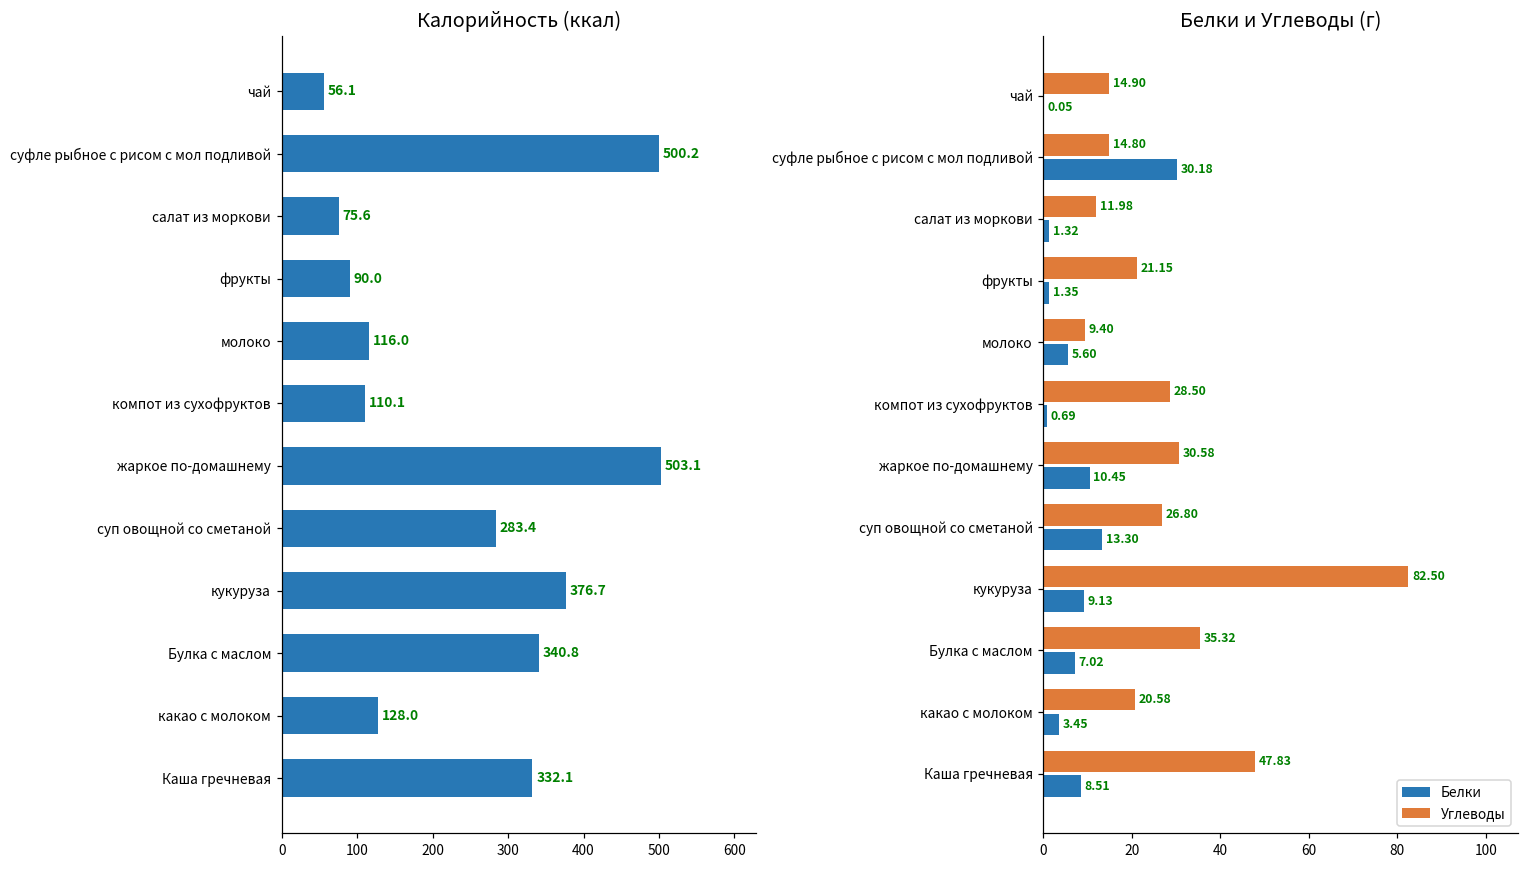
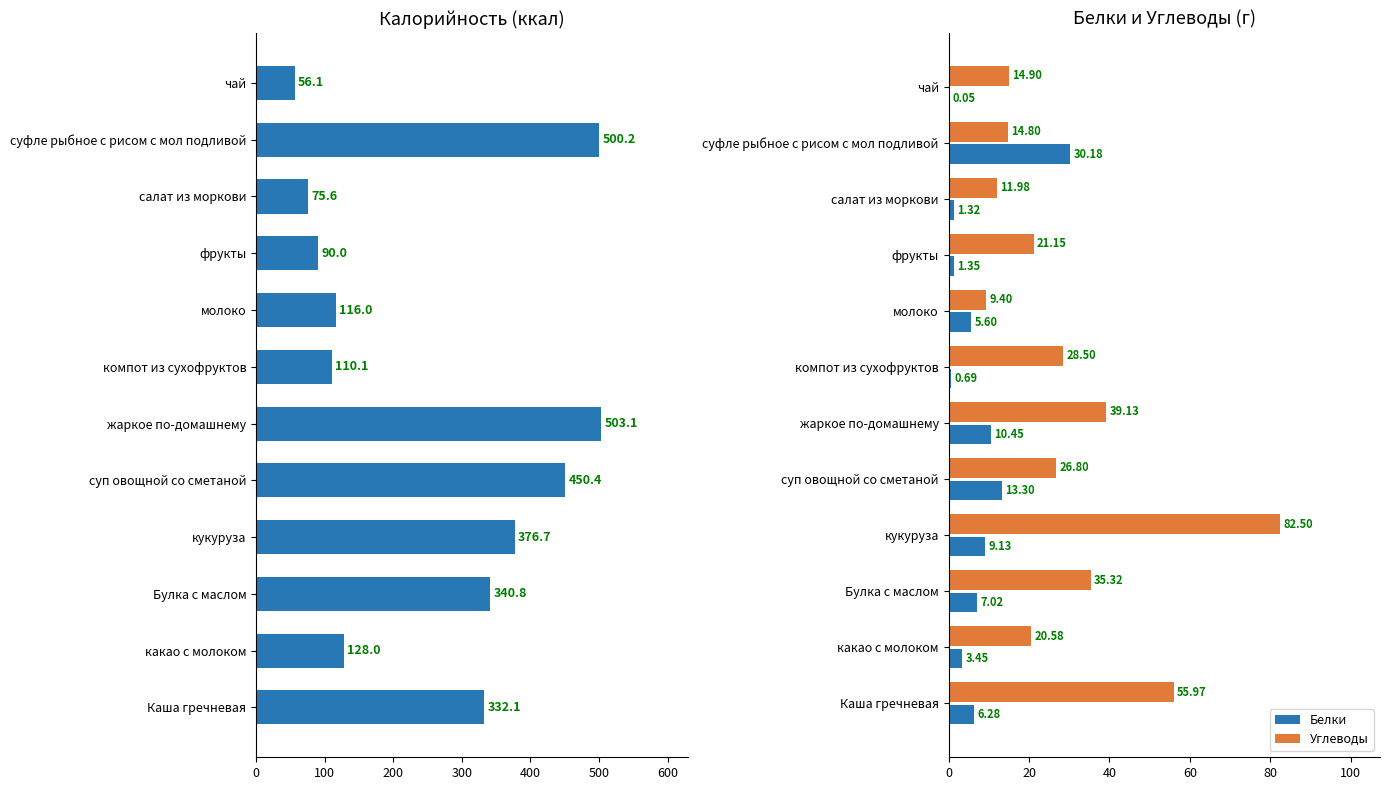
  {
    "Калорийность (ккал)": {
      "чай": 56.1,
      "суфле рыбное с рисом с мол подливой": 500.2,
      "салат из моркови": 75.6,
      "фрукты": 90.0,
      "молоко": 116.0,
      "компот из сухофруктов": 110.1,
      "жаркое по-домашнему": 503.1,
-     "суп овощной со сметаной": 283.4,
+     "суп овощной со сметаной": 450.4,
      "кукуруза": 376.7,
      "Булка с маслом": 340.8,
      "какао с молоком": 128.0,
      "Каша гречневая": 332.1
    },
    "Белки и Углеводы (г)": {
      "Белки": {
        "чай": 0.05,
        "суфле рыбное с рисом с мол подливой": 30.18,
        "салат из моркови": 1.32,
        "фрукты": 1.35,
        "молоко": 5.60,
        "компот из сухофруктов": 0.69,
        "жаркое по-домашнему": 10.45,
        "суп овощной со сметаной": 13.30,
        "кукуруза": 9.13,
        "Булка с маслом": 7.02,
        "какао с молоком": 3.45,
-       "Каша гречневая": 8.51
+       "Каша гречневая": 6.28
      },
      "Углеводы": {
        "чай": 14.90,
        "суфле рыбное с рисом с мол подливой": 14.80,
        "салат из моркови": 11.98,
        "фрукты": 21.15,
        "молоко": 9.40,
        "компот из сухофруктов": 28.50,
-       "жаркое по-домашнему": 30.58,
+       "жаркое по-домашнему": 39.13,
        "суп овощной со сметаной": 26.80,
        "кукуруза": 82.50,
        "Булка с маслом": 35.32,
        "какао с молоком": 20.58,
-       "Каша гречневая": 47.83
+       "Каша гречневая": 55.97
      }
    }
  }
